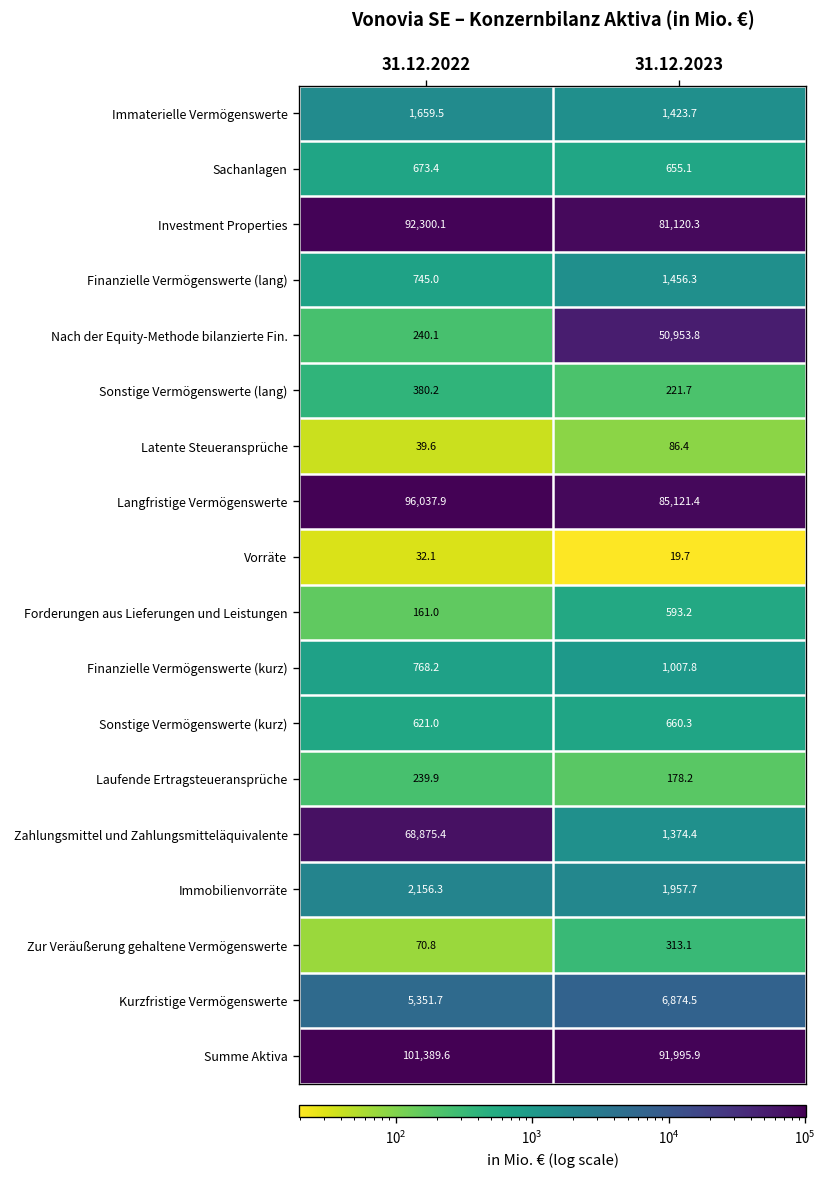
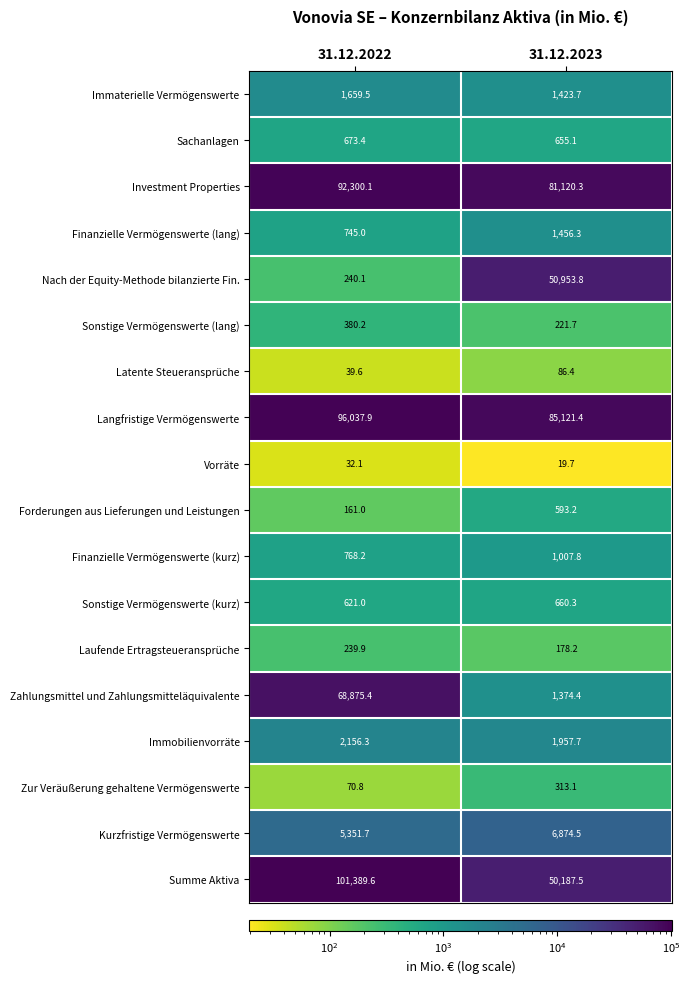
  {
    "Immaterielle Vermögenswerte": {
      "31.12.2022": "1,659.5",
      "31.12.2023": "1,423.7"
    },
    "Sachanlagen": {
      "31.12.2022": "673.4",
      "31.12.2023": "655.1"
    },
    "Investment Properties": {
      "31.12.2022": "92,300.1",
      "31.12.2023": "81,120.3"
    },
    "Finanzielle Vermögenswerte (lang)": {
      "31.12.2022": "745.0",
      "31.12.2023": "1,456.3"
    },
    "Nach der Equity-Methode bilanzierte Fin.": {
      "31.12.2022": "240.1",
      "31.12.2023": "50,953.8"
    },
    "Sonstige Vermögenswerte (lang)": {
      "31.12.2022": "380.2",
      "31.12.2023": "221.7"
    },
    "Latente Steueransprüche": {
      "31.12.2022": "39.6",
      "31.12.2023": "86.4"
    },
    "Langfristige Vermögenswerte": {
      "31.12.2022": "96,037.9",
      "31.12.2023": "85,121.4"
    },
    "Vorräte": {
      "31.12.2022": "32.1",
      "31.12.2023": "19.7"
    },
    "Forderungen aus Lieferungen und Leistungen": {
      "31.12.2022": "161.0",
      "31.12.2023": "593.2"
    },
    "Finanzielle Vermögenswerte (kurz)": {
      "31.12.2022": "768.2",
      "31.12.2023": "1,007.8"
    },
    "Sonstige Vermögenswerte (kurz)": {
      "31.12.2022": "621.0",
      "31.12.2023": "660.3"
    },
    "Laufende Ertragsteueransprüche": {
      "31.12.2022": "239.9",
      "31.12.2023": "178.2"
    },
    "Zahlungsmittel und Zahlungsmitteläquivalente": {
      "31.12.2022": "68,875.4",
      "31.12.2023": "1,374.4"
    },
    "Immobilienvorräte": {
      "31.12.2022": "2,156.3",
      "31.12.2023": "1,957.7"
    },
    "Zur Veräußerung gehaltene Vermögenswerte": {
      "31.12.2022": "70.8",
      "31.12.2023": "313.1"
    },
    "Kurzfristige Vermögenswerte": {
      "31.12.2022": "5,351.7",
      "31.12.2023": "6,874.5"
    },
    "Summe Aktiva": {
      "31.12.2022": "101,389.6",
-     "31.12.2023": "91,995.9"
+     "31.12.2023": "50,187.5"
    }
  }
